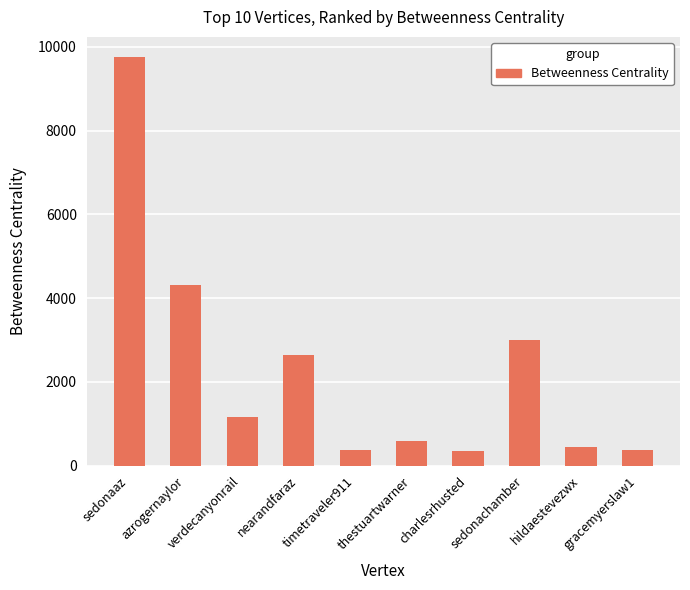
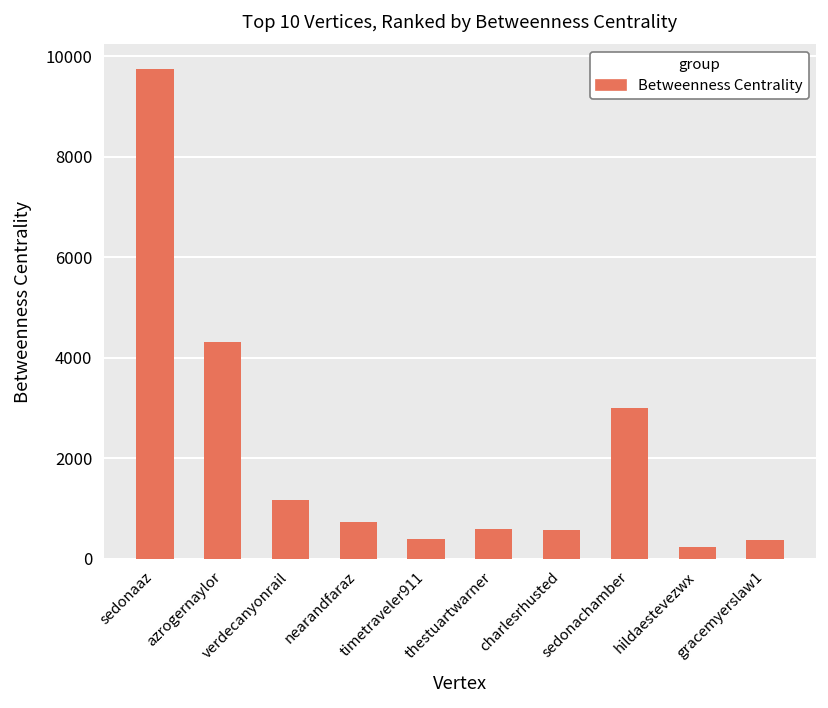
  {
    "sedonaaz": 9700,
    "azrogernaylor": 4300,
    "verdecanyonrail": 1200,
-   "nearandfaraz": 2600,
+   "nearandfaraz": 700,
    "timetraveler911": 400,
    "thestuartwarner": 600,
-   "charlesrhusted": 300,
+   "charlesrhusted": 600,
    "sedonachamber": 3000,
-   "hildaestevezwx": 400,
+   "hildaestevezwx": 200,
    "gracemyerslaw1": 400
  }
